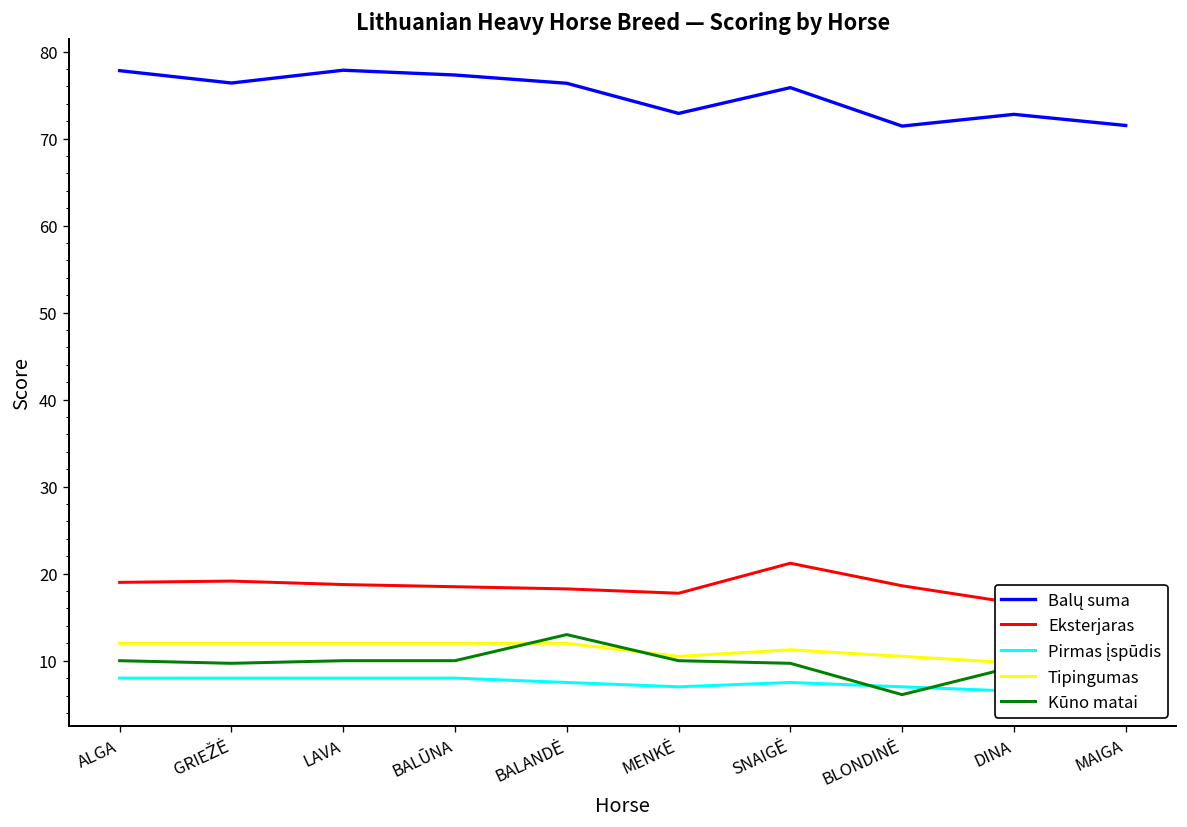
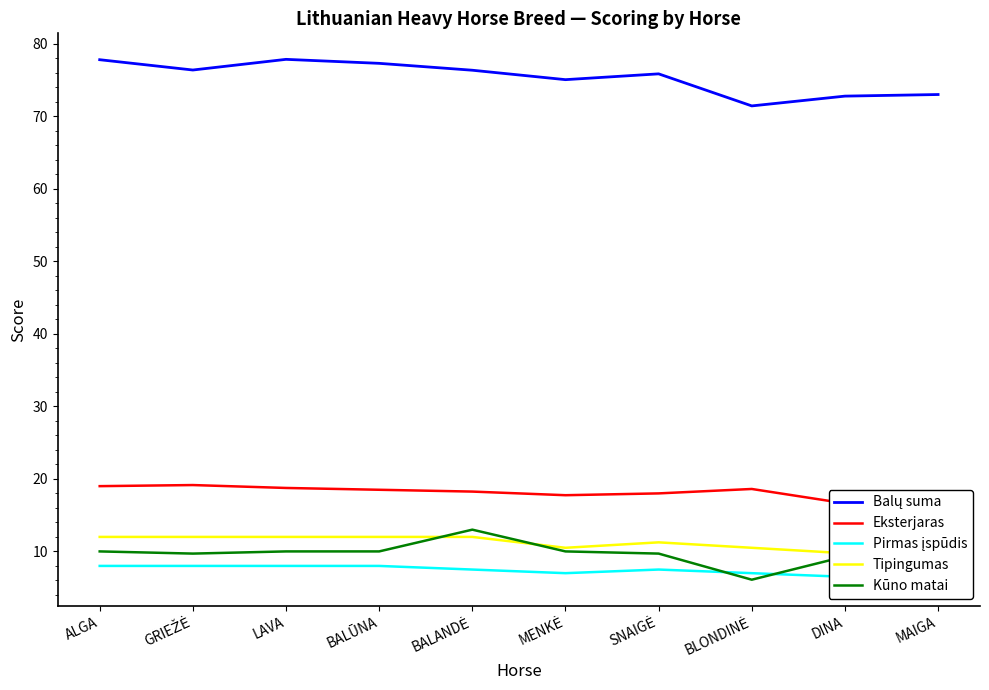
  {
    "Balų suma": {
      "ALGA": 78,
      "GRIEŽĖ": 76,
      "LAVA": 78,
      "BALŪNA": 77,
      "BALANDĖ": 76,
-     "MENKĖ": 73,
+     "MENKĖ": 75,
      "SNAIGĖ": 76,
      "BLONDINĖ": 71,
      "DINA": 73,
-     "MAIGA": 72
+     "MAIGA": 73
    },
    "Eksterjaras": {
      "ALGA": 19,
      "GRIEŽĖ": 19,
      "LAVA": 19,
      "BALŪNA": 19,
      "BALANDĖ": 18,
      "MENKĖ": 18,
-     "SNAIGĖ": 21,
+     "SNAIGĖ": 18,
      "BLONDINĖ": 19
    },
    "Pirmas įspūdis": {
      "ALGA": 8,
      "GRIEŽĖ": 8,
      "LAVA": 8,
      "BALŪNA": 8,
      "BALANDĖ": 8,
      "MENKĖ": 7,
      "SNAIGĖ": 8,
      "BLONDINĖ": 7
    },
    "Tipingumas": {
      "ALGA": 12,
      "GRIEŽĖ": 12,
      "LAVA": 12,
      "BALŪNA": 12,
      "BALANDĖ": 12,
      "MENKĖ": 11,
      "SNAIGĖ": 11,
      "BLONDINĖ": 11
    },
    "Kūno matai": {
      "ALGA": 10,
      "GRIEŽĖ": 10,
      "LAVA": 10,
      "BALŪNA": 10,
      "BALANDĖ": 13,
      "MENKĖ": 10,
      "SNAIGĖ": 10,
      "BLONDINĖ": 6
    }
  }
